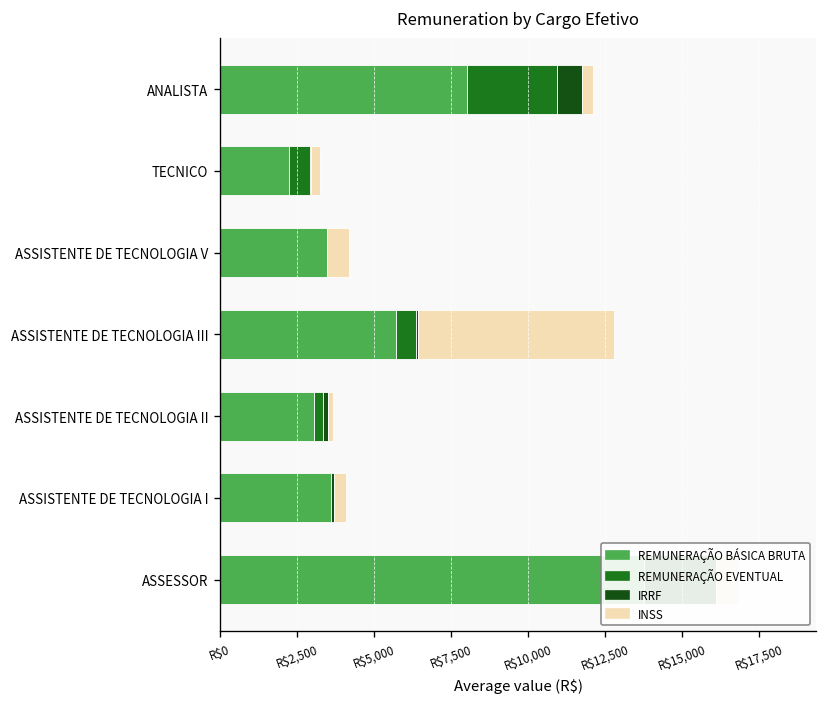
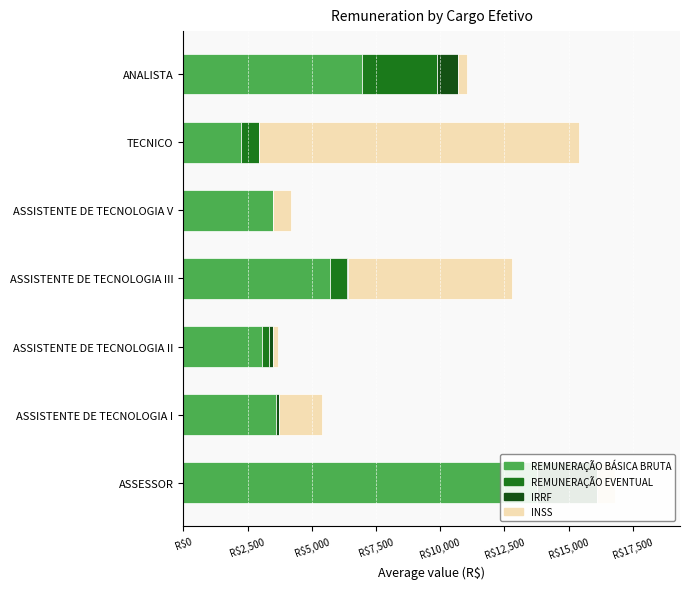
  {
    "REMUNERAÇÃO BÁSICA BRUTA": {
-     "ANALISTA": "R$8,000",
+     "ANALISTA": "R$7,000",
      "TECNICO": "R$2,300",
      "ASSISTENTE DE TECNOLOGIA V": "R$3,500",
      "ASSISTENTE DE TECNOLOGIA III": "R$5,700",
      "ASSISTENTE DE TECNOLOGIA II": "R$3,100",
      "ASSISTENTE DE TECNOLOGIA I": "R$3,600"
    },
    "INSS": {
      "ANALISTA": "R$300",
-     "TECNICO": "R$300",
+     "TECNICO": "R$12,400",
      "ASSISTENTE DE TECNOLOGIA V": "R$700",
      "ASSISTENTE DE TECNOLOGIA III": "R$6,400",
      "ASSISTENTE DE TECNOLOGIA II": "R$200",
-     "ASSISTENTE DE TECNOLOGIA I": "R$400"
+     "ASSISTENTE DE TECNOLOGIA I": "R$1,700"
    }
  }
